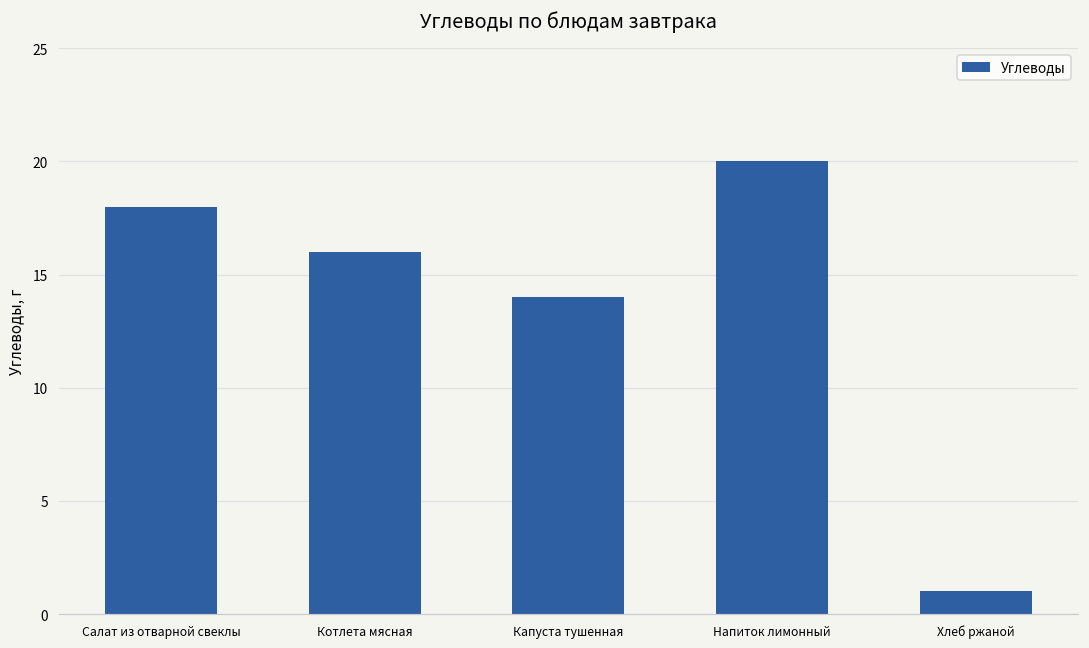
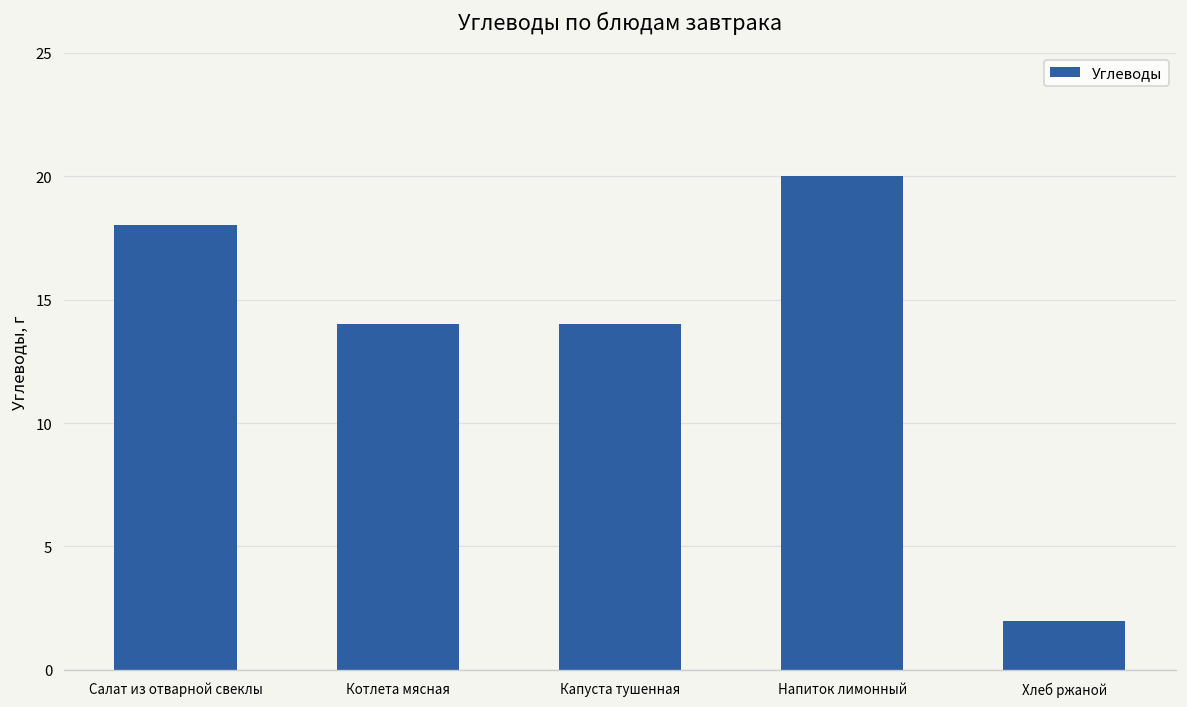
  {
    "Салат из отварной свеклы": 18,
-   "Котлета мясная": 16,
+   "Котлета мясная": 14,
    "Капуста тушенная": 14,
    "Напиток лимонный": 20,
-   "Хлеб ржаной": 1
+   "Хлеб ржаной": 2
  }
